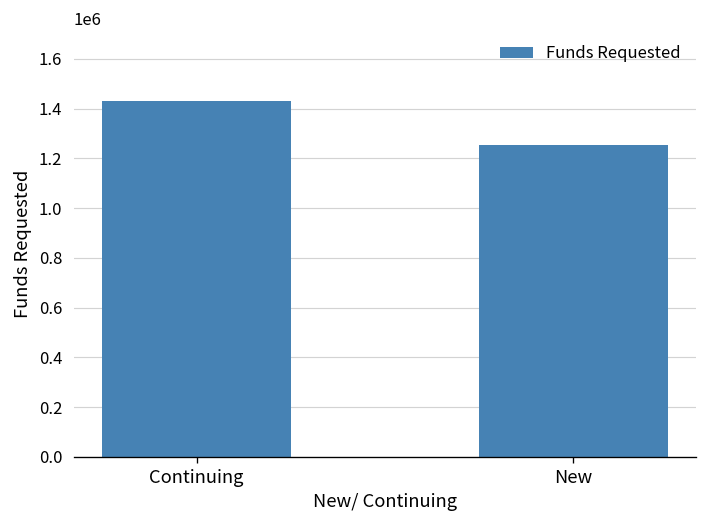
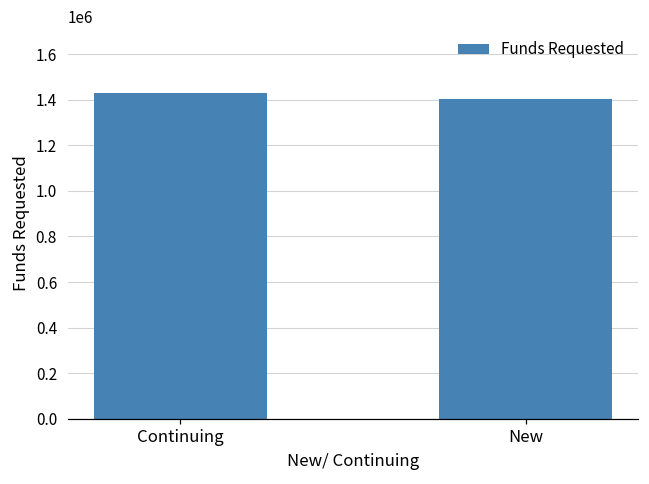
  {
    "Continuing": 1430000,
-   "New": 1250000
+   "New": 1400000
  }
